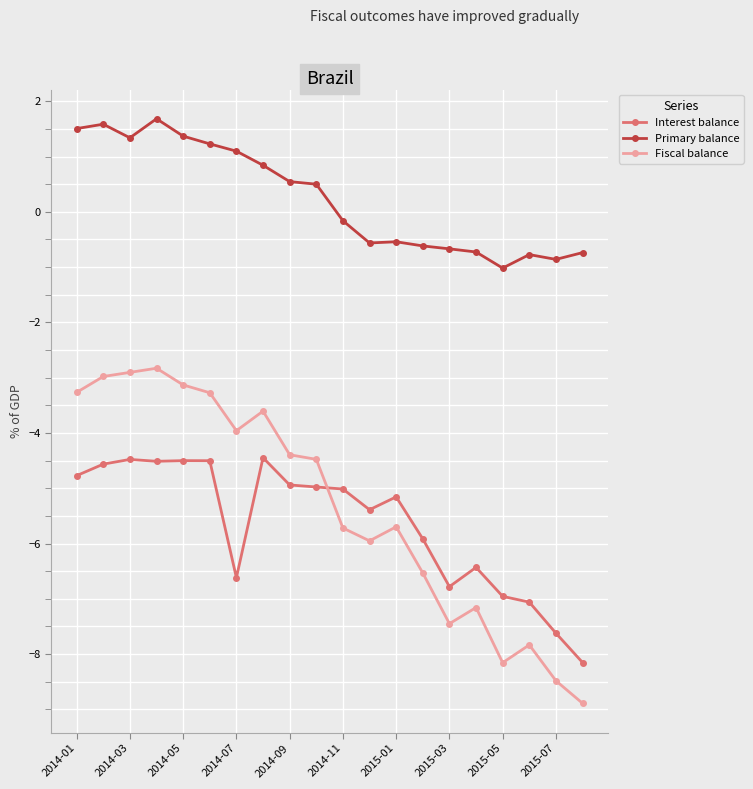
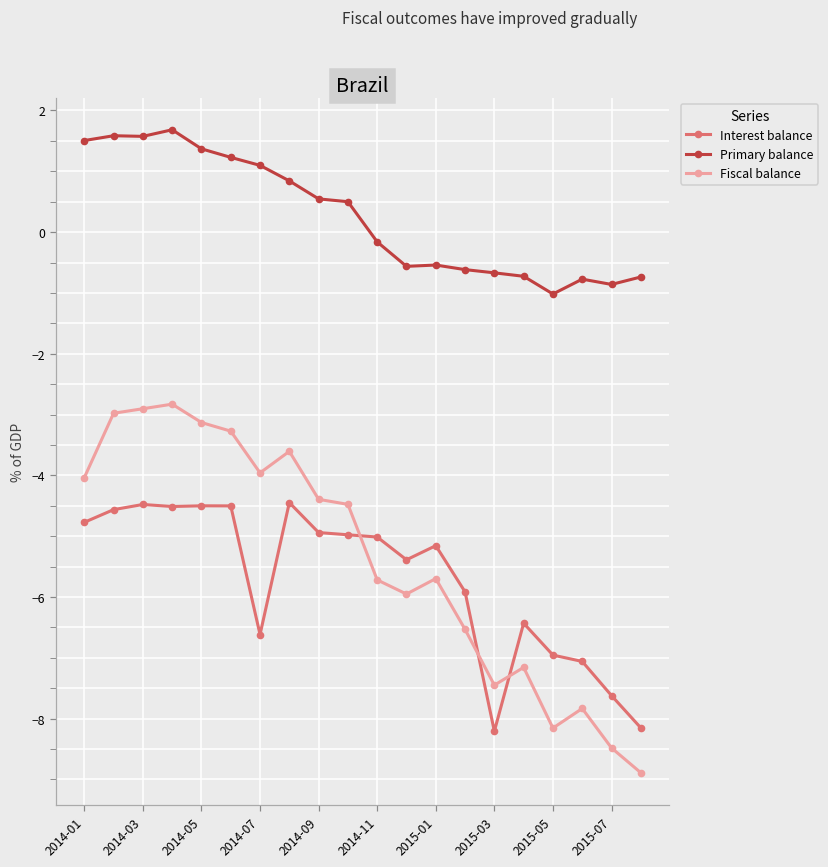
  {
    "Interest balance": {
      "2014-01": -4.8,
      "2014-03": -4.5,
      "2014-05": -4.5,
      "2014-07": -6.6,
      "2014-09": -4.9,
      "2014-11": -5.0,
      "2015-01": -5.2,
-     "2015-03": -6.8,
+     "2015-03": -8.2,
      "2015-05": -7.0,
      "2015-07": -7.6
    },
    "Primary balance": {
      "2014-01": 1.5,
-     "2014-03": 1.3,
+     "2014-03": 1.6,
      "2014-05": 1.4,
      "2014-07": 1.1,
      "2014-09": 0.5,
      "2014-11": -0.2,
      "2015-01": -0.5,
      "2015-03": -0.7,
      "2015-05": -1.0,
      "2015-07": -0.9
    },
    "Fiscal balance": {
-     "2014-01": -3.3,
+     "2014-01": -4.0,
      "2014-03": -2.9,
      "2014-05": -3.1,
      "2014-07": -4.0,
      "2014-09": -4.4,
      "2014-11": -5.7,
      "2015-01": -5.7,
      "2015-03": -7.4,
      "2015-05": -8.2,
      "2015-07": -8.5
    }
  }
